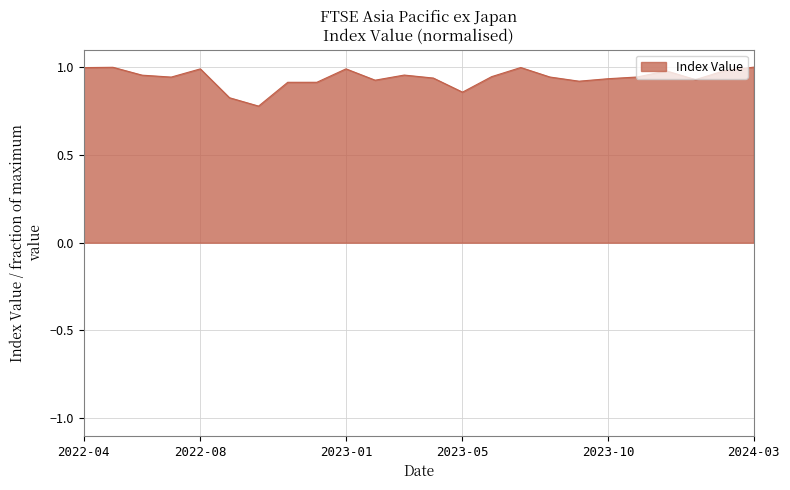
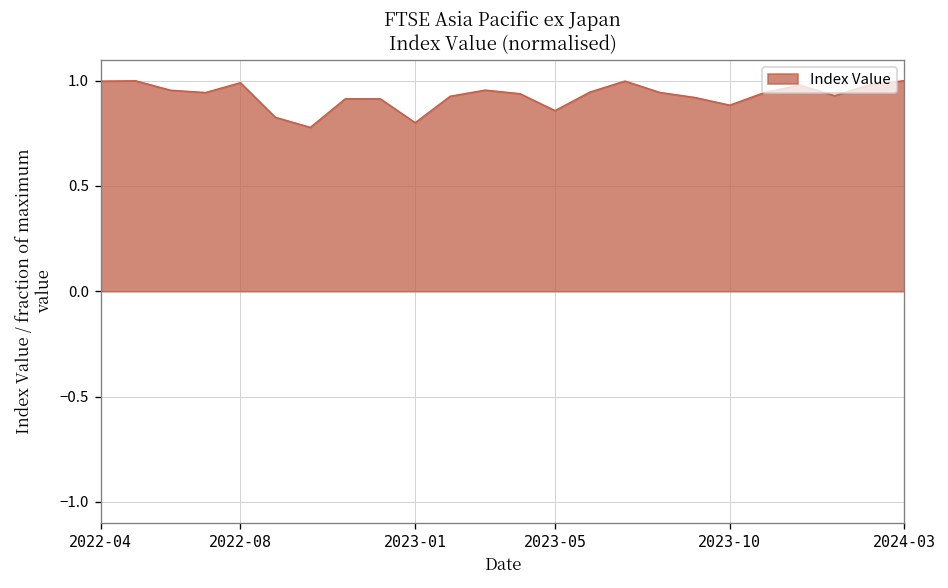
  {
    "2022-04": 1.00,
    "2022-08": 0.99,
-   "2023-01": 0.99,
+   "2023-01": 0.80,
    "2023-05": 0.86,
-   "2023-10": 0.93,
+   "2023-10": 0.88,
    "2024-03": 1.00
  }
